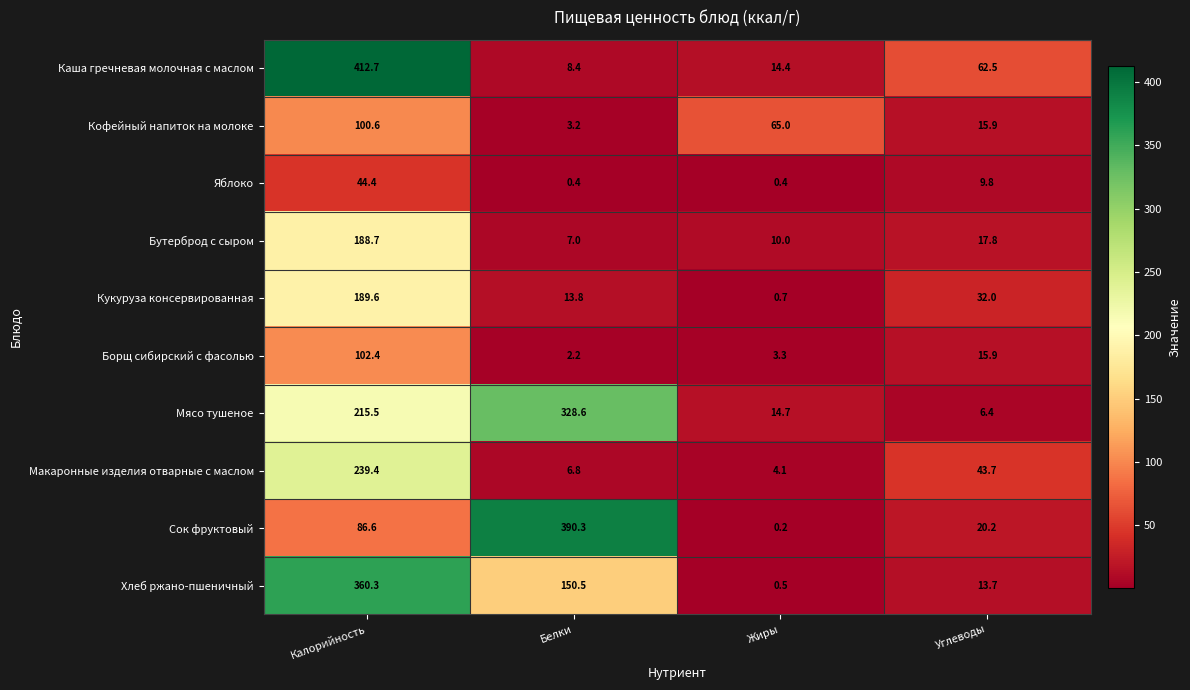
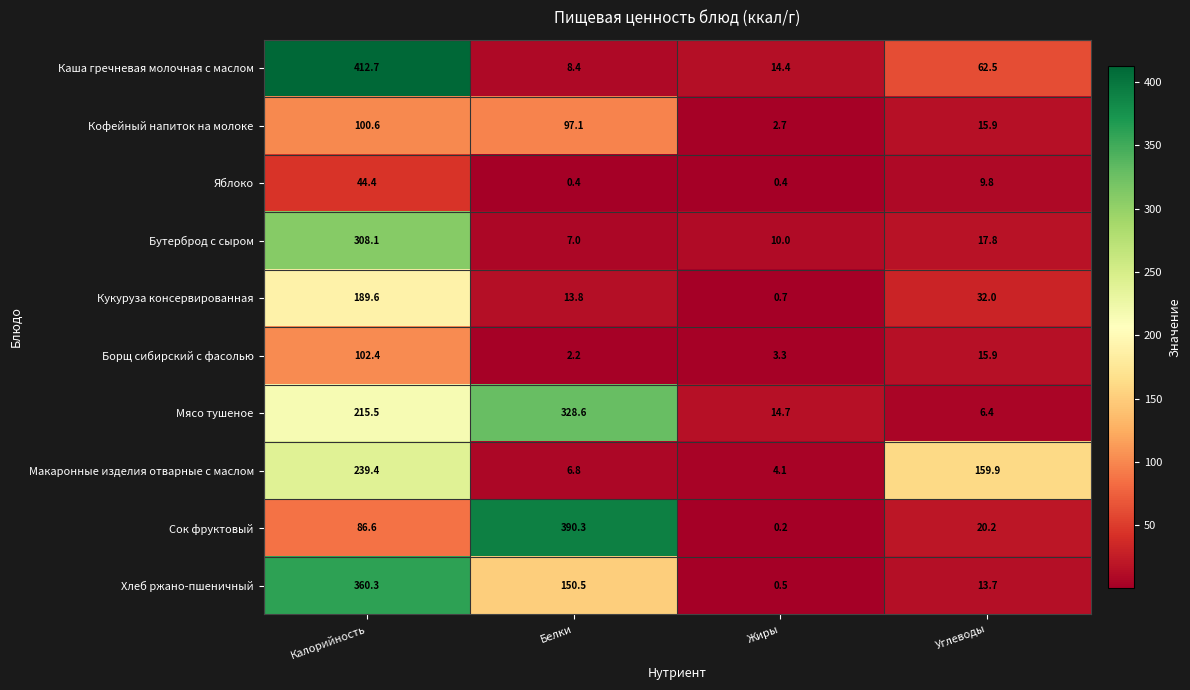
  {
    "Каша гречневая молочная с маслом": {
      "Калорийность": 412.7,
      "Белки": 8.4,
      "Жиры": 14.4,
      "Углеводы": 62.5
    },
    "Кофейный напиток на молоке": {
      "Калорийность": 100.6,
-     "Белки": 3.2,
-     "Жиры": 65.0,
+     "Белки": 97.1,
+     "Жиры": 2.7,
      "Углеводы": 15.9
    },
    "Яблоко": {
      "Калорийность": 44.4,
      "Белки": 0.4,
      "Жиры": 0.4,
      "Углеводы": 9.8
    },
    "Бутерброд с сыром": {
-     "Калорийность": 188.7,
+     "Калорийность": 308.1,
      "Белки": 7.0,
      "Жиры": 10.0,
      "Углеводы": 17.8
    },
    "Кукуруза консервированная": {
      "Калорийность": 189.6,
      "Белки": 13.8,
      "Жиры": 0.7,
      "Углеводы": 32.0
    },
    "Борщ сибирский с фасолью": {
      "Калорийность": 102.4,
      "Белки": 2.2,
      "Жиры": 3.3,
      "Углеводы": 15.9
    },
    "Мясо тушеное": {
      "Калорийность": 215.5,
      "Белки": 328.6,
      "Жиры": 14.7,
      "Углеводы": 6.4
    },
    "Макаронные изделия отварные с маслом": {
      "Калорийность": 239.4,
      "Белки": 6.8,
      "Жиры": 4.1,
-     "Углеводы": 43.7
+     "Углеводы": 159.9
    },
    "Сок фруктовый": {
      "Калорийность": 86.6,
      "Белки": 390.3,
      "Жиры": 0.2,
      "Углеводы": 20.2
    },
    "Хлеб ржано-пшеничный": {
      "Калорийность": 360.3,
      "Белки": 150.5,
      "Жиры": 0.5,
      "Углеводы": 13.7
    }
  }
